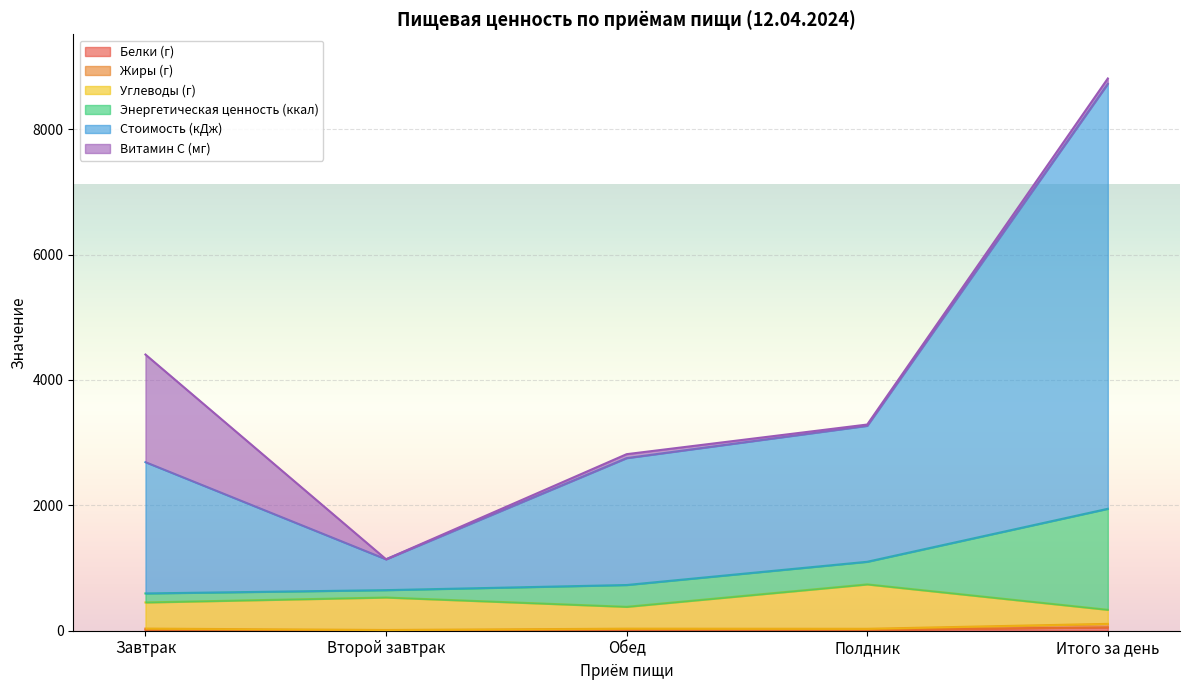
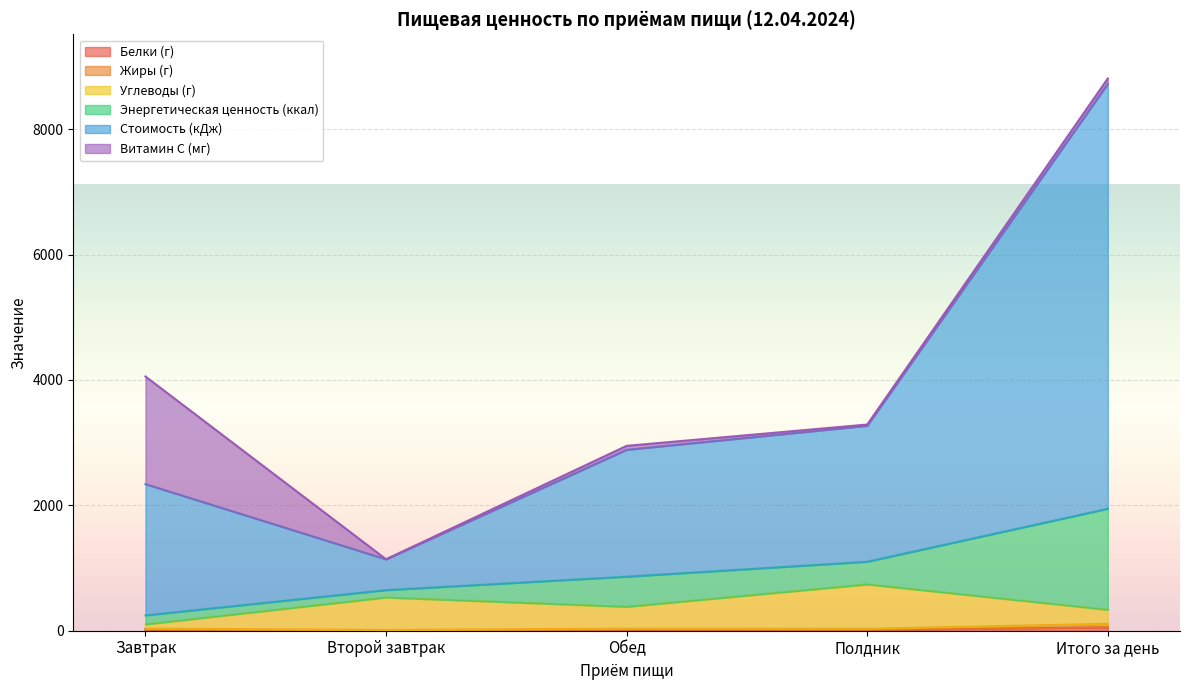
  {
    "Углеводы (г)": {
-     "Завтрак": 400,
+     "Завтрак": 100,
      "Второй завтрак": 500,
      "Обед": 300,
      "Полдник": 700,
      "Итого за день": 200
    },
    "Энергетическая ценность (ккал)": {
      "Завтрак": 100,
      "Второй завтрак": 100,
-     "Обед": 300,
+     "Обед": 500,
      "Полдник": 400,
      "Итого за день": 1600
    },
    "Стоимость (кДж)": {
      "Завтрак": 2100,
      "Обед": 2000,
      "Итого за день": 6800
    },
    "Витамин C (мг)": {
      "Завтрак": 1700,
      "Обед": 100,
      "Итого за день": 100
    }
  }
